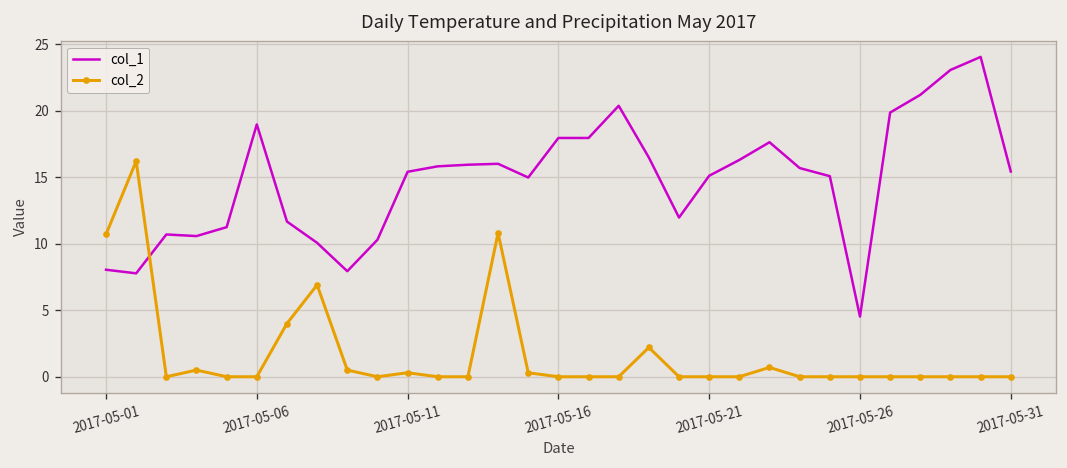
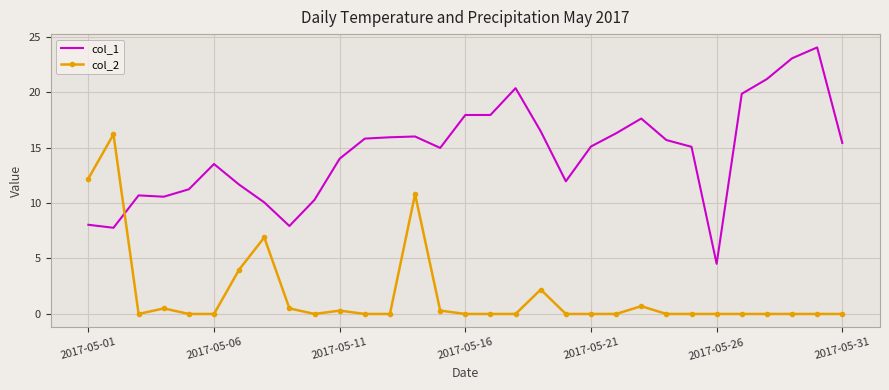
  {
    "col_1": {
      "2017-05-01": 8.0,
-     "2017-05-06": 19.0,
-     "2017-05-11": 15.4,
+     "2017-05-06": 13.5,
+     "2017-05-11": 14.0,
      "2017-05-16": 17.9,
      "2017-05-21": 15.1,
      "2017-05-26": 4.5,
      "2017-05-31": 15.4
    },
    "col_2": {
-     "2017-05-01": 10.7,
+     "2017-05-01": 12.2,
      "2017-05-06": 0.0,
      "2017-05-11": 0.3,
      "2017-05-16": 0.0,
      "2017-05-21": 0.0,
      "2017-05-26": 0.0,
      "2017-05-31": 0.0
    }
  }
